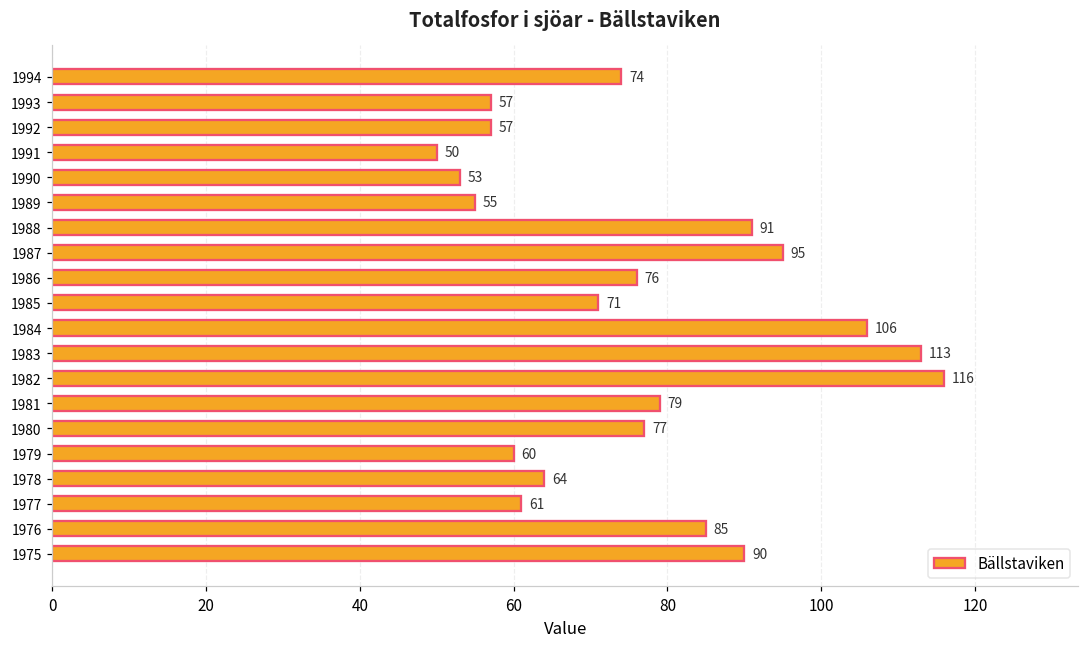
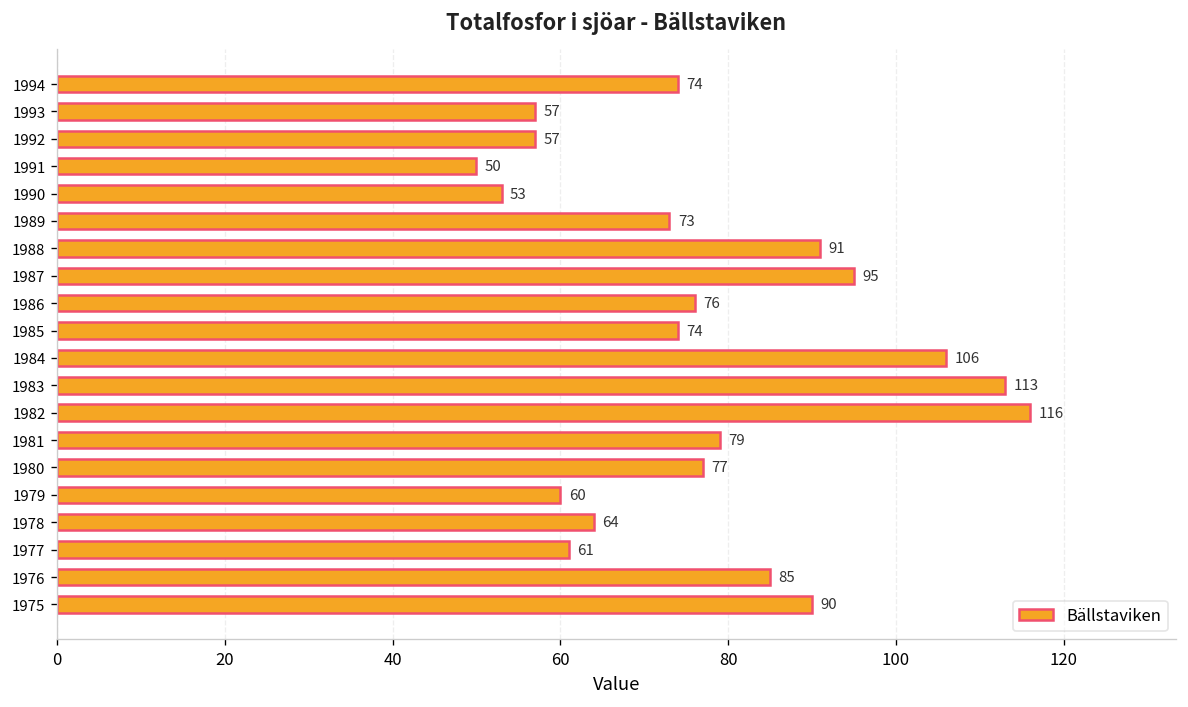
  {
    "1994": 74,
    "1993": 57,
    "1992": 57,
    "1991": 50,
    "1990": 53,
-   "1989": 55,
+   "1989": 73,
    "1988": 91,
    "1987": 95,
    "1986": 76,
-   "1985": 71,
+   "1985": 74,
    "1984": 106,
    "1983": 113,
    "1982": 116,
    "1981": 79,
    "1980": 77,
    "1979": 60,
    "1978": 64,
    "1977": 61,
    "1976": 85,
    "1975": 90
  }
